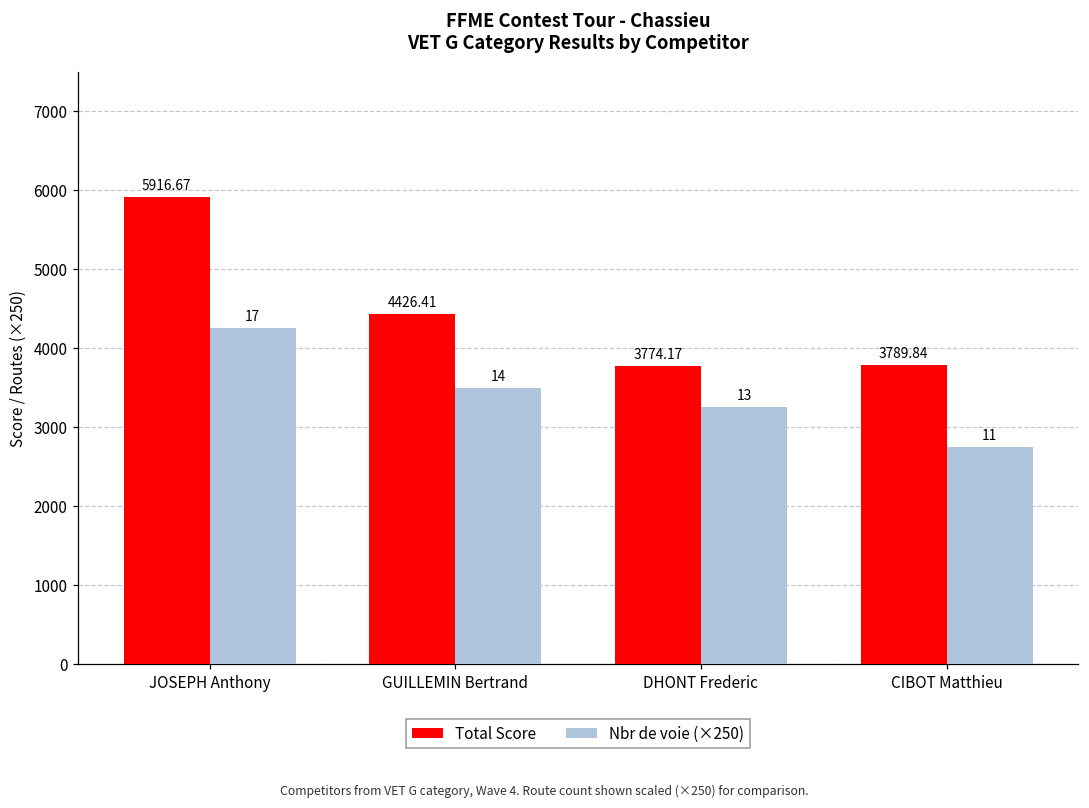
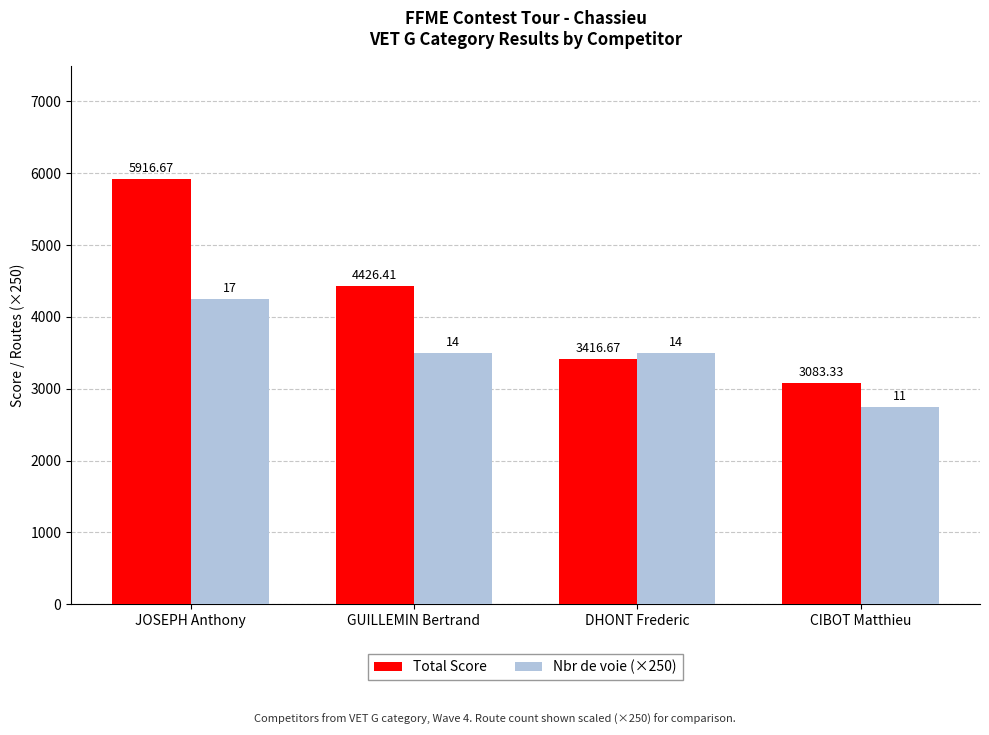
  {
    "Total Score": {
      "JOSEPH Anthony": 5916.67,
      "GUILLEMIN Bertrand": 4426.41,
-     "DHONT Frederic": 3774.17,
-     "CIBOT Matthieu": 3789.84
+     "DHONT Frederic": 3416.67,
+     "CIBOT Matthieu": 3083.33
    },
    "Nbr de voie (×250)": {
-     "DHONT Frederic": 13
+     "DHONT Frederic": 14
    }
  }
